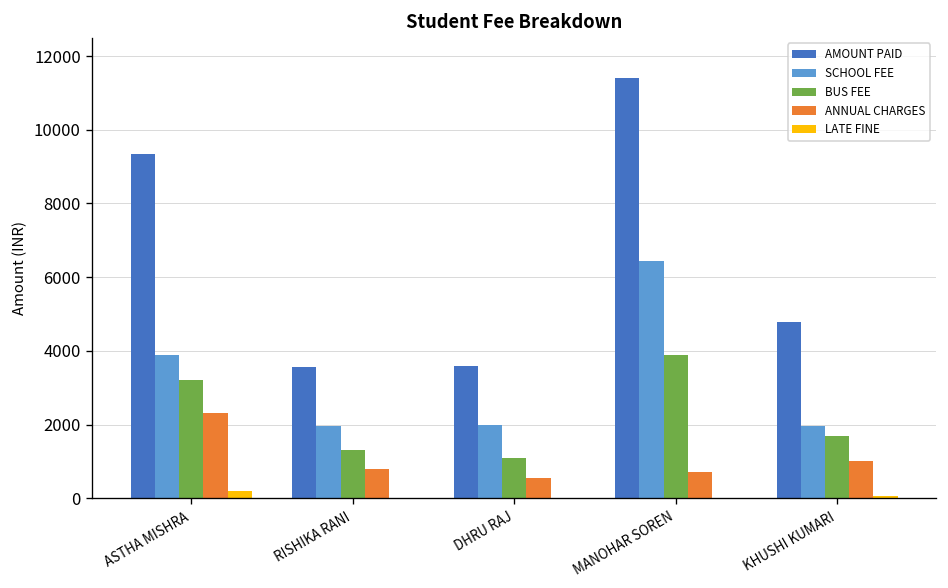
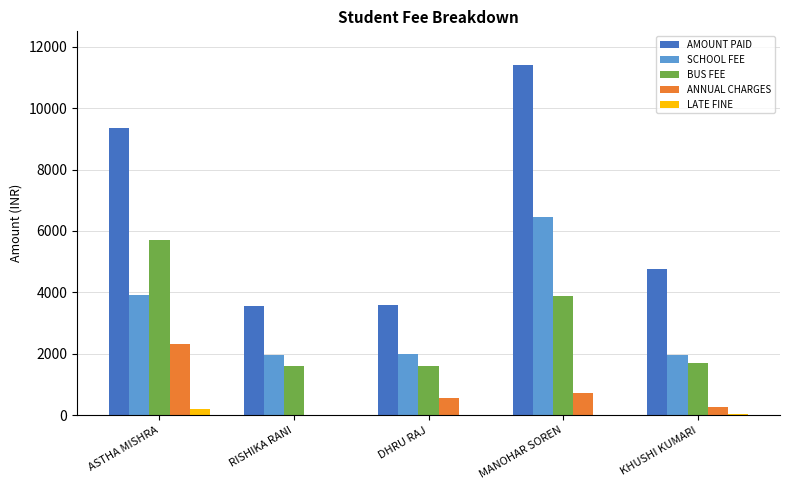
  {
    "BUS FEE": {
-     "ASTHA MISHRA": 3200,
-     "RISHIKA RANI": 1300,
-     "DHRU RAJ": 1100,
+     "ASTHA MISHRA": 5700,
+     "RISHIKA RANI": 1600,
+     "DHRU RAJ": 1600,
      "MANOHAR SOREN": 3900,
      "KHUSHI KUMARI": 1700
    },
    "ANNUAL CHARGES": {
      "ASTHA MISHRA": 2300,
-     "RISHIKA RANI": 800,
+     "RISHIKA RANI": 0,
      "DHRU RAJ": 600,
      "MANOHAR SOREN": 700,
-     "KHUSHI KUMARI": 1000
+     "KHUSHI KUMARI": 300
    },
    "LATE FINE": {
      "ASTHA MISHRA": 200,
      "RISHIKA RANI": 0,
      "DHRU RAJ": 0,
      "MANOHAR SOREN": 0
    }
  }
